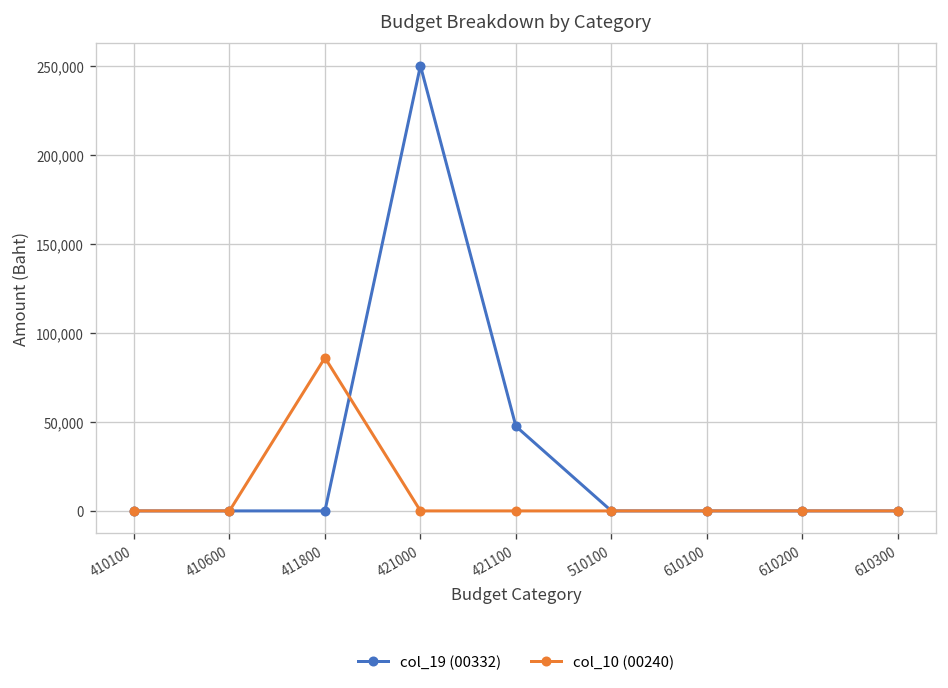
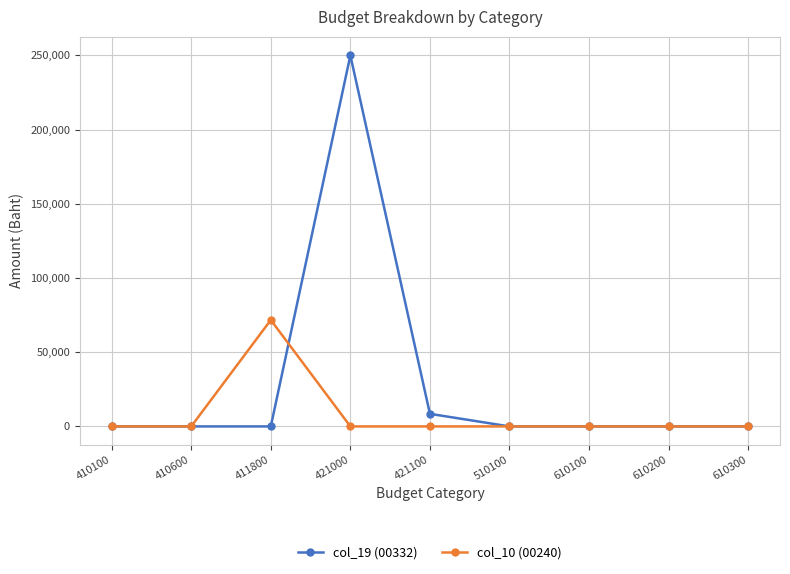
  {
    "col_19 (00332)": {
      "411800": "0",
      "421000": "250,000",
-     "421100": "48,000"
+     "421100": "8,000"
    },
    "col_10 (00240)": {
-     "411800": "86,000",
+     "411800": "72,000",
      "421000": "0",
      "421100": "0"
    }
  }
